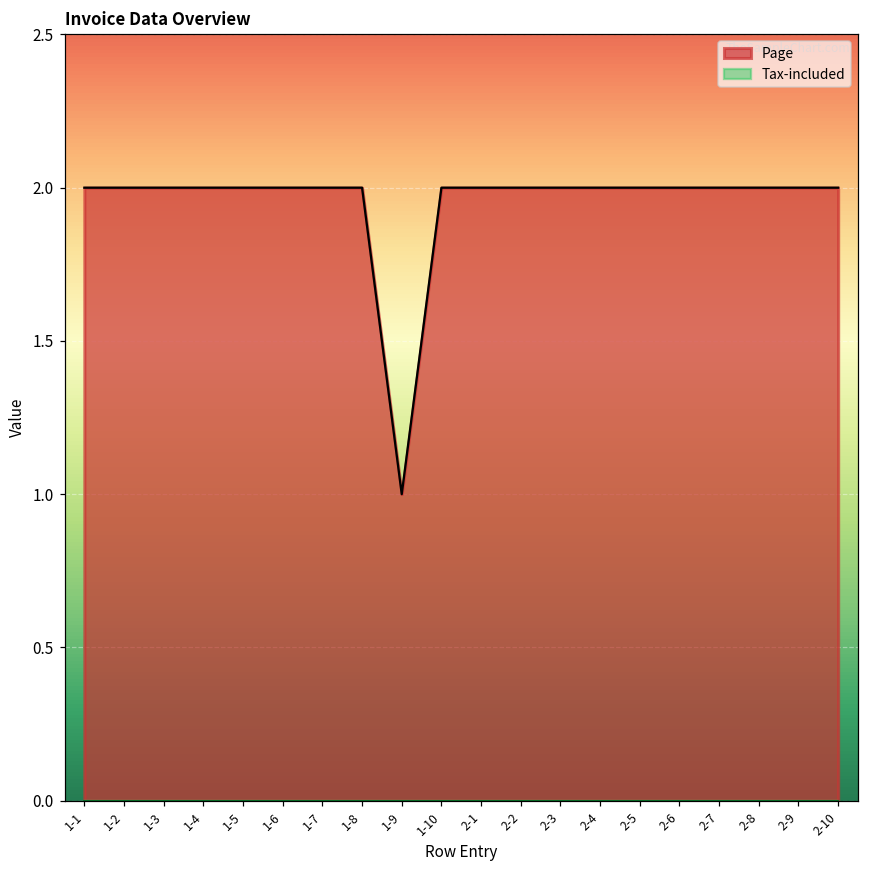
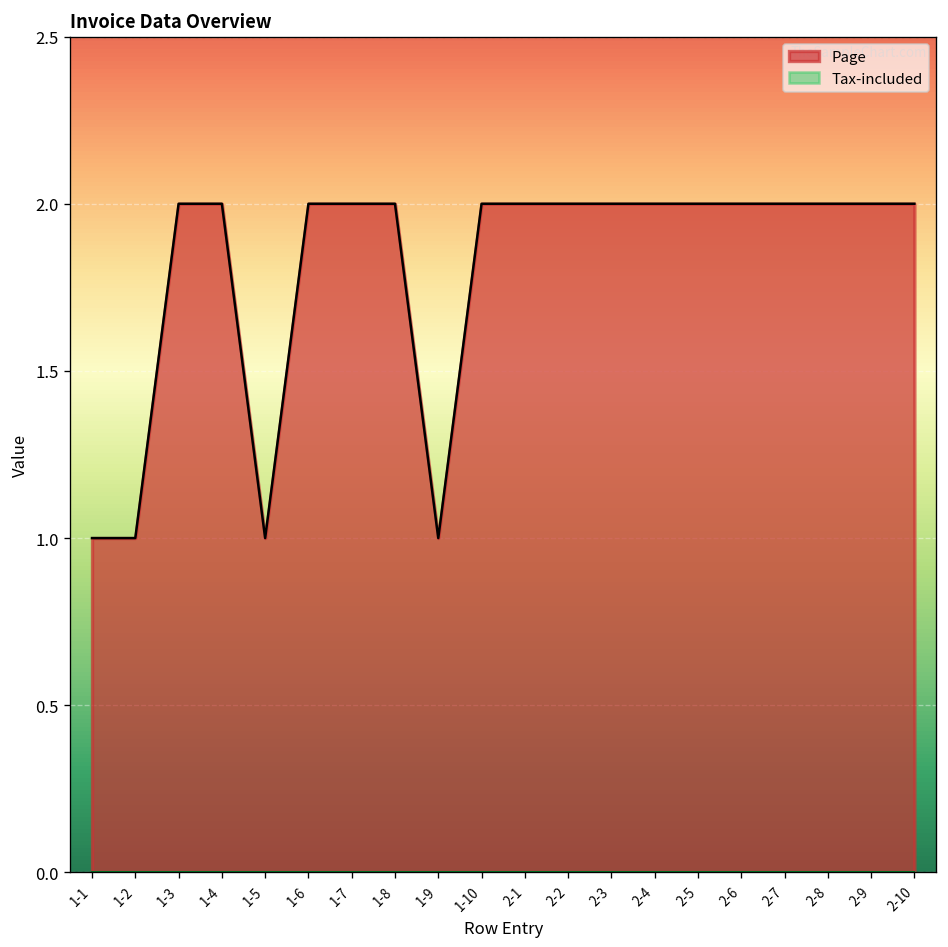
  {
    "Page": {
-     "1-1": 2,
-     "1-2": 2,
+     "1-1": 1,
+     "1-2": 1,
      "1-3": 2,
      "1-4": 2,
-     "1-5": 2,
+     "1-5": 1,
      "1-6": 2,
      "1-7": 2,
      "1-8": 2,
      "1-9": 1,
      "1-10": 2,
      "2-1": 2,
      "2-2": 2,
      "2-3": 2,
      "2-4": 2,
      "2-5": 2,
      "2-6": 2,
      "2-7": 2,
      "2-8": 2,
      "2-9": 2,
      "2-10": 2
    },
    "Tax-included": {
      "1-1": 0,
      "1-2": 0,
      "1-3": 0,
      "1-4": 0,
      "1-5": 0,
      "1-6": 0,
      "1-7": 0,
      "1-8": 0,
      "1-9": 0,
      "1-10": 0,
      "2-1": 0,
      "2-2": 0,
      "2-3": 0,
      "2-4": 0,
      "2-5": 0,
      "2-6": 0,
      "2-7": 0,
      "2-8": 0,
      "2-9": 0,
      "2-10": 0
    }
  }
